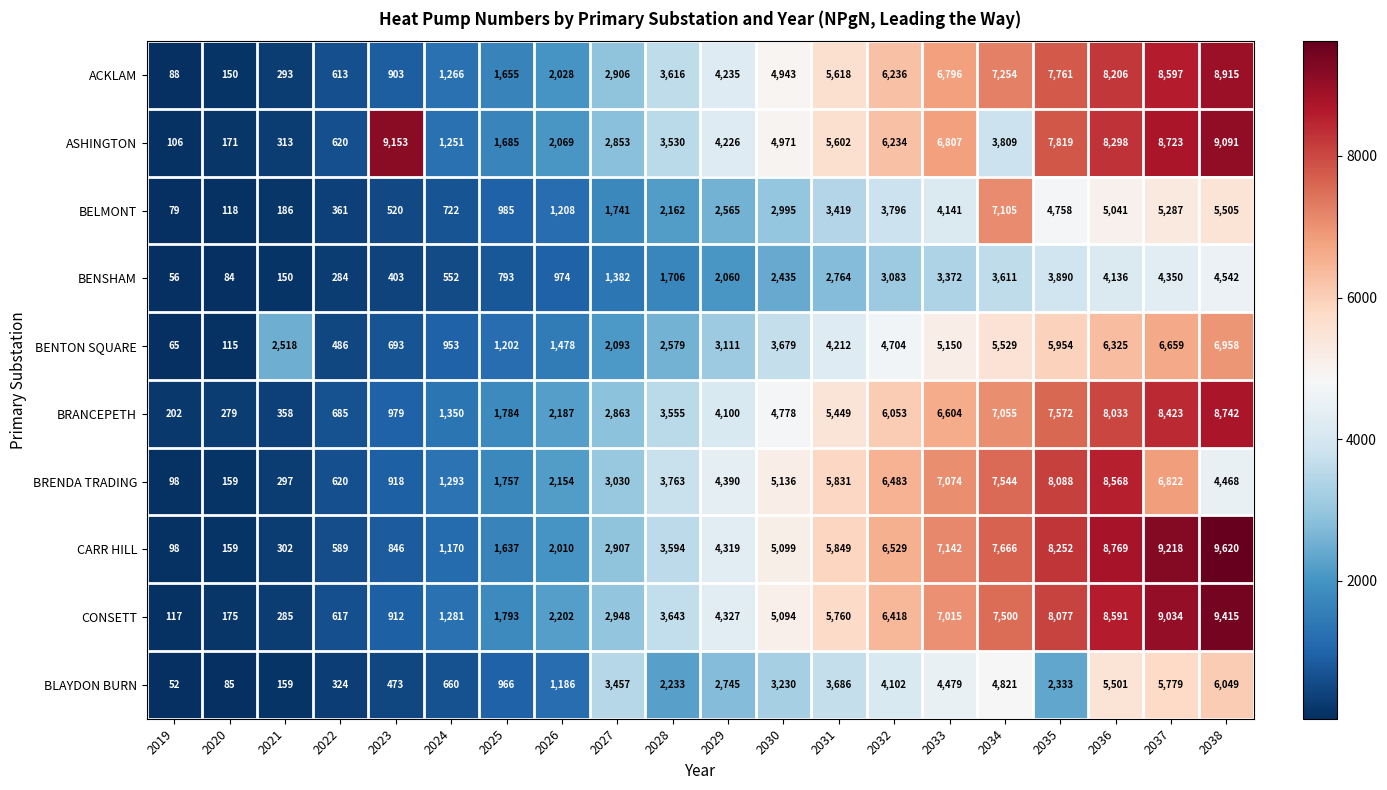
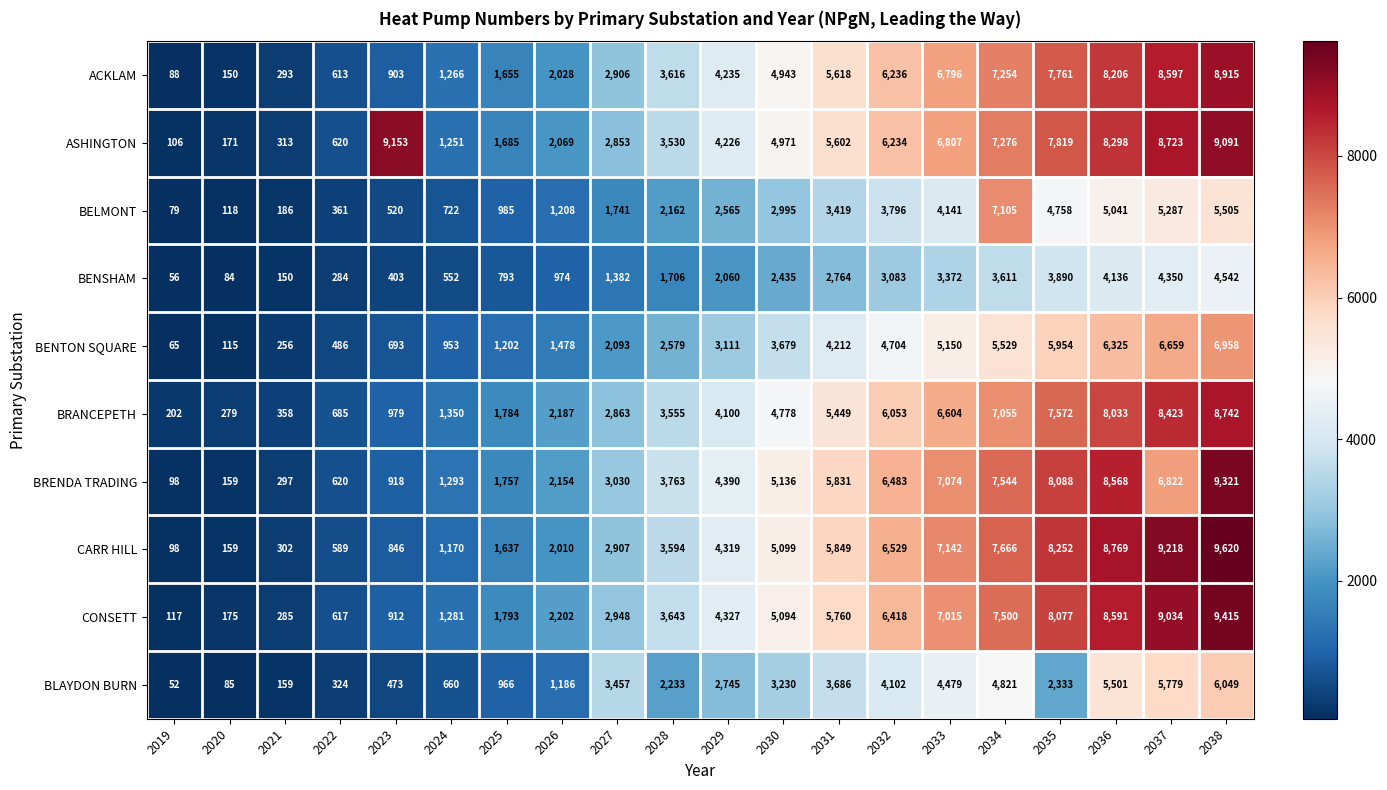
  {
    "ACKLAM": {
      "2019": "88",
      "2020": "150",
      "2021": "293",
      "2022": "613",
      "2023": "903",
      "2024": "1,266",
      "2025": "1,655",
      "2026": "2,028",
      "2027": "2,906",
      "2028": "3,616",
      "2029": "4,235",
      "2030": "4,943",
      "2031": "5,618",
      "2032": "6,236",
      "2033": "6,796",
      "2034": "7,254",
      "2035": "7,761",
      "2036": "8,206",
      "2037": "8,597",
      "2038": "8,915"
    },
    "ASHINGTON": {
      "2019": "106",
      "2020": "171",
      "2021": "313",
      "2022": "620",
      "2023": "9,153",
      "2024": "1,251",
      "2025": "1,685",
      "2026": "2,069",
      "2027": "2,853",
      "2028": "3,530",
      "2029": "4,226",
      "2030": "4,971",
      "2031": "5,602",
      "2032": "6,234",
      "2033": "6,807",
-     "2034": "3,809",
+     "2034": "7,276",
      "2035": "7,819",
      "2036": "8,298",
      "2037": "8,723",
      "2038": "9,091"
    },
    "BELMONT": {
      "2019": "79",
      "2020": "118",
      "2021": "186",
      "2022": "361",
      "2023": "520",
      "2024": "722",
      "2025": "985",
      "2026": "1,208",
      "2027": "1,741",
      "2028": "2,162",
      "2029": "2,565",
      "2030": "2,995",
      "2031": "3,419",
      "2032": "3,796",
      "2033": "4,141",
      "2034": "7,105",
      "2035": "4,758",
      "2036": "5,041",
      "2037": "5,287",
      "2038": "5,505"
    },
    "BENSHAM": {
      "2019": "56",
      "2020": "84",
      "2021": "150",
      "2022": "284",
      "2023": "403",
      "2024": "552",
      "2025": "793",
      "2026": "974",
      "2027": "1,382",
      "2028": "1,706",
      "2029": "2,060",
      "2030": "2,435",
      "2031": "2,764",
      "2032": "3,083",
      "2033": "3,372",
      "2034": "3,611",
      "2035": "3,890",
      "2036": "4,136",
      "2037": "4,350",
      "2038": "4,542"
    },
    "BENTON SQUARE": {
      "2019": "65",
      "2020": "115",
-     "2021": "2,518",
+     "2021": "256",
      "2022": "486",
      "2023": "693",
      "2024": "953",
      "2025": "1,202",
      "2026": "1,478",
      "2027": "2,093",
      "2028": "2,579",
      "2029": "3,111",
      "2030": "3,679",
      "2031": "4,212",
      "2032": "4,704",
      "2033": "5,150",
      "2034": "5,529",
      "2035": "5,954",
      "2036": "6,325",
      "2037": "6,659",
      "2038": "6,958"
    },
    "BRANCEPETH": {
      "2019": "202",
      "2020": "279",
      "2021": "358",
      "2022": "685",
      "2023": "979",
      "2024": "1,350",
      "2025": "1,784",
      "2026": "2,187",
      "2027": "2,863",
      "2028": "3,555",
      "2029": "4,100",
      "2030": "4,778",
      "2031": "5,449",
      "2032": "6,053",
      "2033": "6,604",
      "2034": "7,055",
      "2035": "7,572",
      "2036": "8,033",
      "2037": "8,423",
      "2038": "8,742"
    },
    "BRENDA TRADING": {
      "2019": "98",
      "2020": "159",
      "2021": "297",
      "2022": "620",
      "2023": "918",
      "2024": "1,293",
      "2025": "1,757",
      "2026": "2,154",
      "2027": "3,030",
      "2028": "3,763",
      "2029": "4,390",
      "2030": "5,136",
      "2031": "5,831",
      "2032": "6,483",
      "2033": "7,074",
      "2034": "7,544",
      "2035": "8,088",
      "2036": "8,568",
      "2037": "6,822",
-     "2038": "4,468"
+     "2038": "9,321"
    },
    "CARR HILL": {
      "2019": "98",
      "2020": "159",
      "2021": "302",
      "2022": "589",
      "2023": "846",
      "2024": "1,170",
      "2025": "1,637",
      "2026": "2,010",
      "2027": "2,907",
      "2028": "3,594",
      "2029": "4,319",
      "2030": "5,099",
      "2031": "5,849",
      "2032": "6,529",
      "2033": "7,142",
      "2034": "7,666",
      "2035": "8,252",
      "2036": "8,769",
      "2037": "9,218",
      "2038": "9,620"
    },
    "CONSETT": {
      "2019": "117",
      "2020": "175",
      "2021": "285",
      "2022": "617",
      "2023": "912",
      "2024": "1,281",
      "2025": "1,793",
      "2026": "2,202",
      "2027": "2,948",
      "2028": "3,643",
      "2029": "4,327",
      "2030": "5,094",
      "2031": "5,760",
      "2032": "6,418",
      "2033": "7,015",
      "2034": "7,500",
      "2035": "8,077",
      "2036": "8,591",
      "2037": "9,034",
      "2038": "9,415"
    },
    "BLAYDON BURN": {
      "2019": "52",
      "2020": "85",
      "2021": "159",
      "2022": "324",
      "2023": "473",
      "2024": "660",
      "2025": "966",
      "2026": "1,186",
      "2027": "3,457",
      "2028": "2,233",
      "2029": "2,745",
      "2030": "3,230",
      "2031": "3,686",
      "2032": "4,102",
      "2033": "4,479",
      "2034": "4,821",
      "2035": "2,333",
      "2036": "5,501",
      "2037": "5,779",
      "2038": "6,049"
    }
  }
